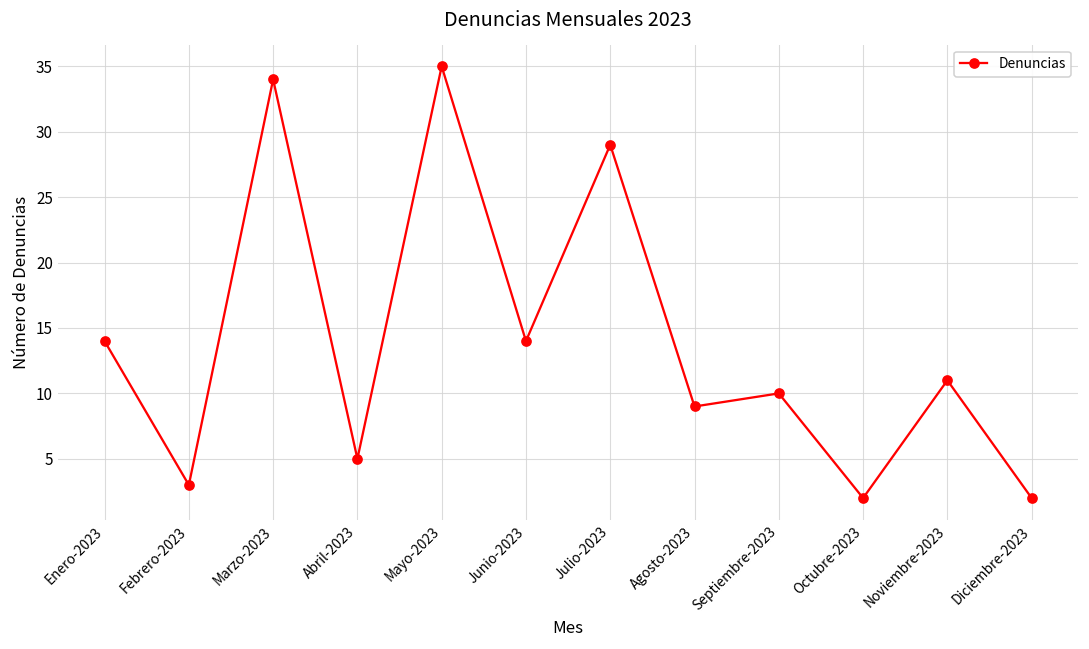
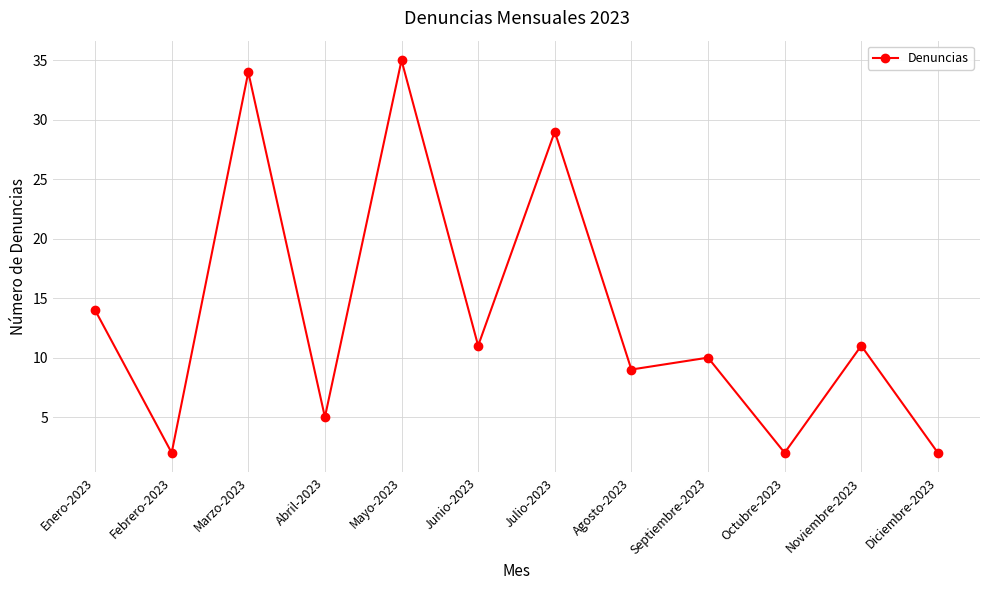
  {
    "Enero-2023": 14,
-   "Febrero-2023": 3,
+   "Febrero-2023": 2,
    "Marzo-2023": 34,
    "Abril-2023": 5,
    "Mayo-2023": 35,
-   "Junio-2023": 14,
+   "Junio-2023": 11,
    "Julio-2023": 29,
    "Agosto-2023": 9,
    "Septiembre-2023": 10,
    "Octubre-2023": 2,
    "Noviembre-2023": 11,
    "Diciembre-2023": 2
  }
